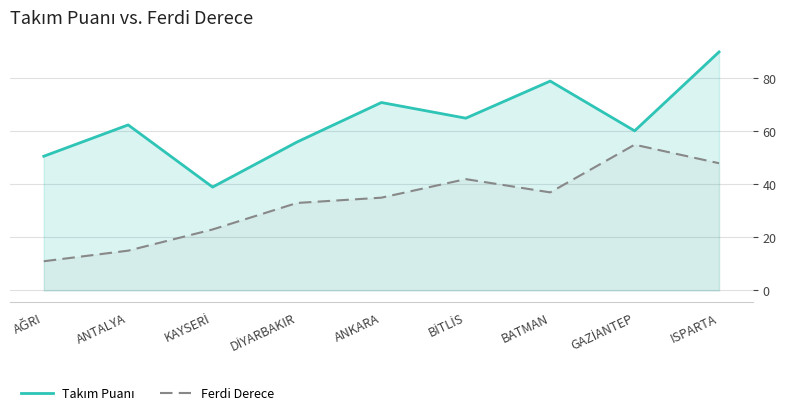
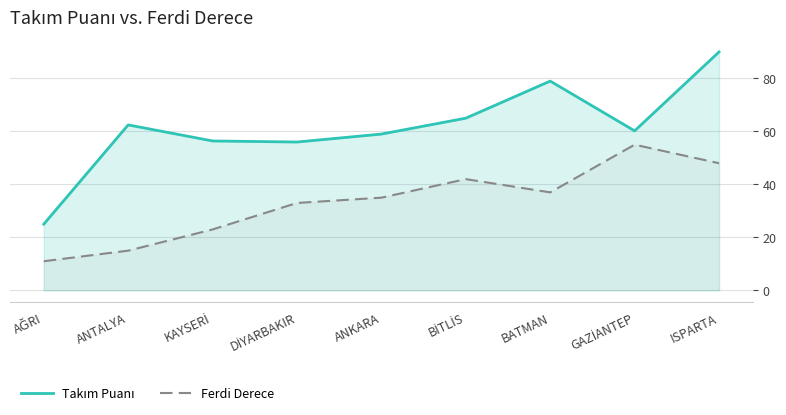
  {
    "Takım Puanı": {
-     "AĞRI": 51,
+     "AĞRI": 25,
      "ANTALYA": 62,
-     "KAYSERİ": 39,
+     "KAYSERİ": 56,
      "DİYARBAKIR": 56,
-     "ANKARA": 71,
+     "ANKARA": 59,
      "BİTLİS": 65,
      "BATMAN": 79,
      "GAZİANTEP": 60,
      "ISPARTA": 90
    },
    "Ferdi Derece": {
      "AĞRI": 11,
      "ANTALYA": 15,
      "KAYSERİ": 23,
      "DİYARBAKIR": 33,
      "ANKARA": 35,
      "BİTLİS": 42,
      "BATMAN": 37,
      "GAZİANTEP": 55,
      "ISPARTA": 48
    }
  }
